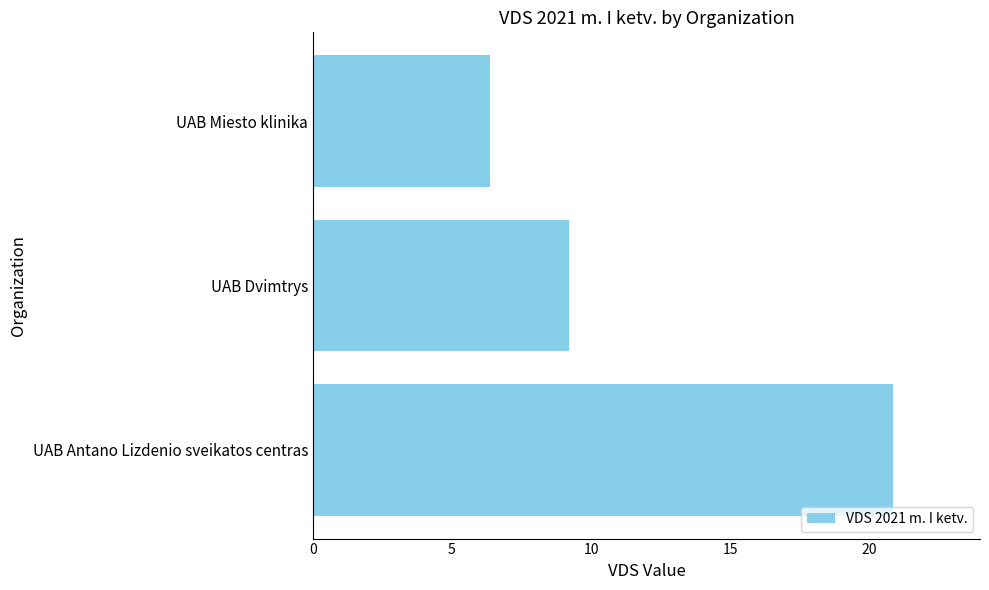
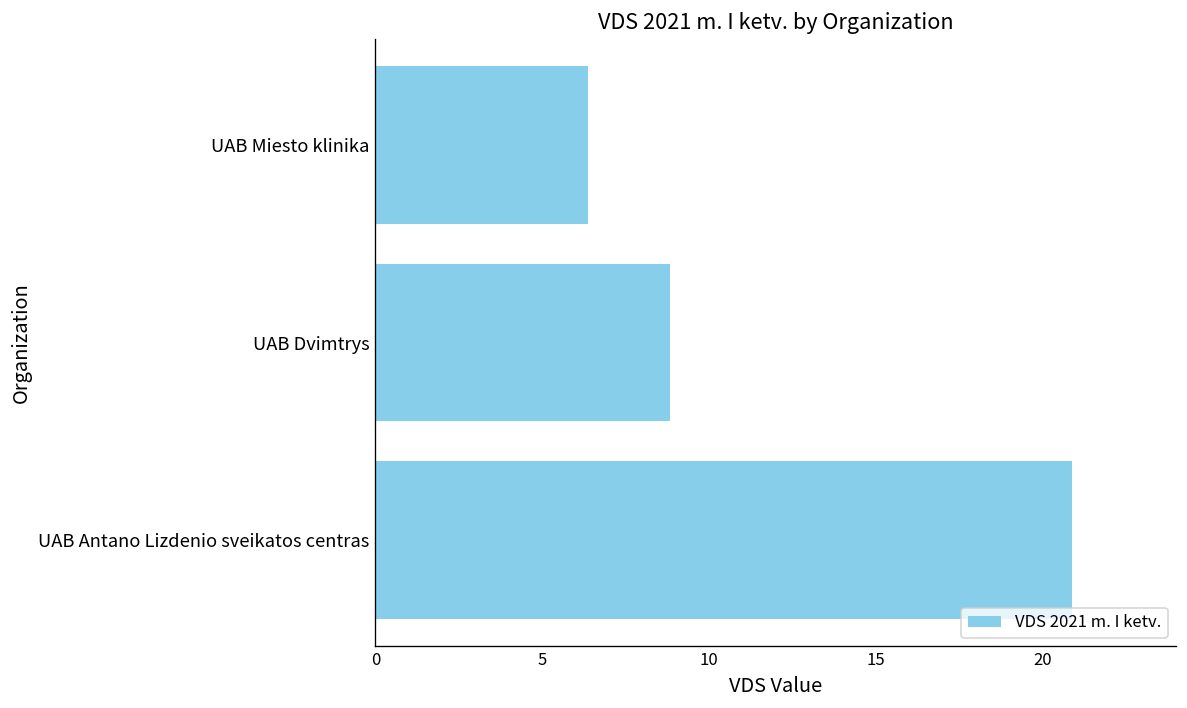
  {
    "UAB Miesto klinika": 6.4,
-   "UAB Dvimtrys": 9.2,
+   "UAB Dvimtrys": 8.8,
    "UAB Antano Lizdenio sveikatos centras": 20.9
  }
